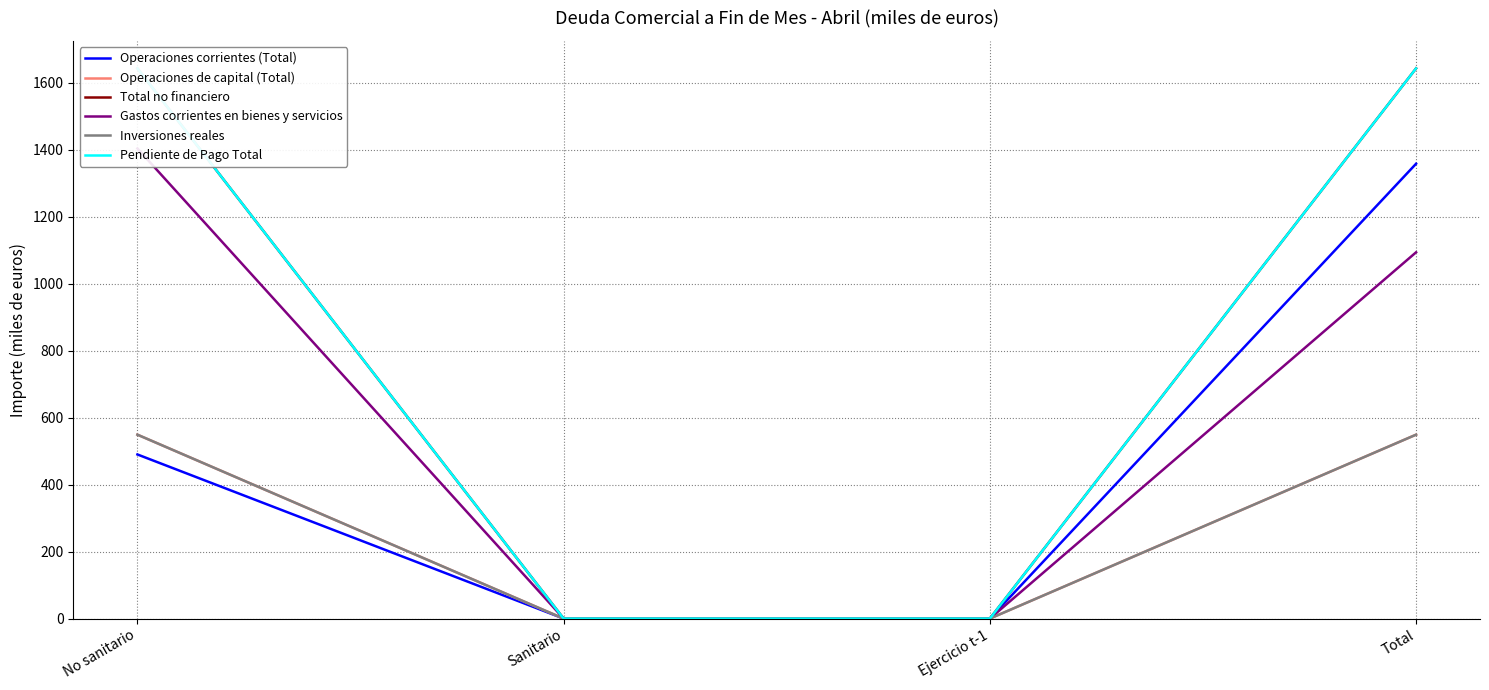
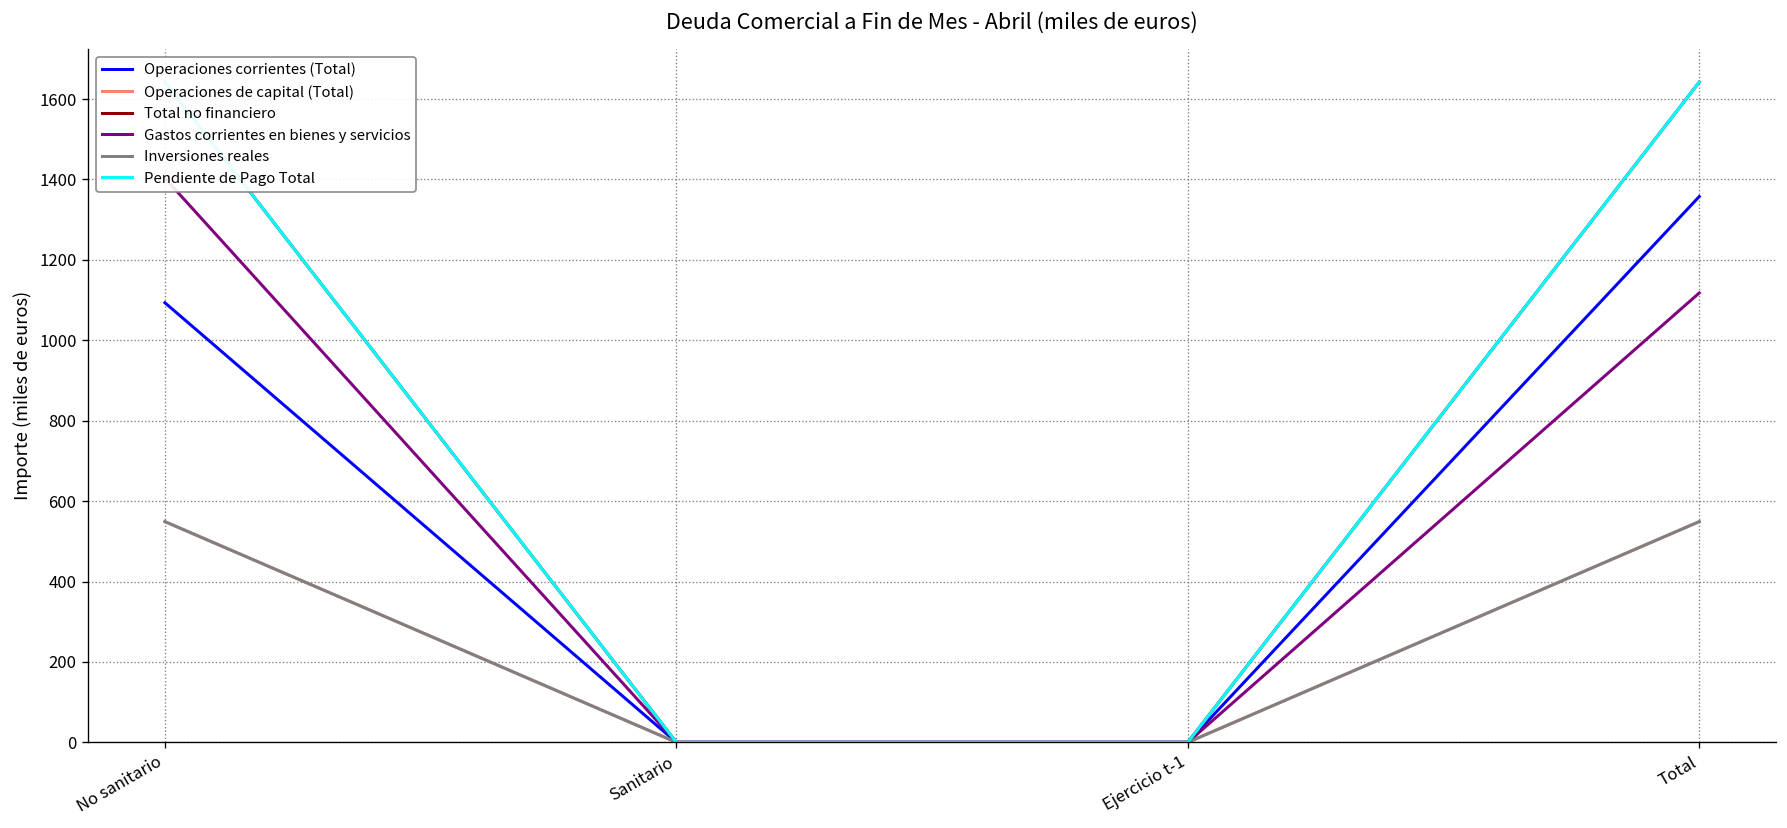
  {
    "Operaciones corrientes (Total)": {
-     "No sanitario": 490,
+     "No sanitario": 1090,
      "Total": 1360
    },
    "Inversiones reales": {
      "No sanitario": 550,
      "Total": 550
    },
    "Pendiente de Pago Total": {
      "Total": 1640
    },
    "Gastos corrientes en bienes y servicios": {
-     "Total": 1090
+     "Total": 1120
    }
  }
